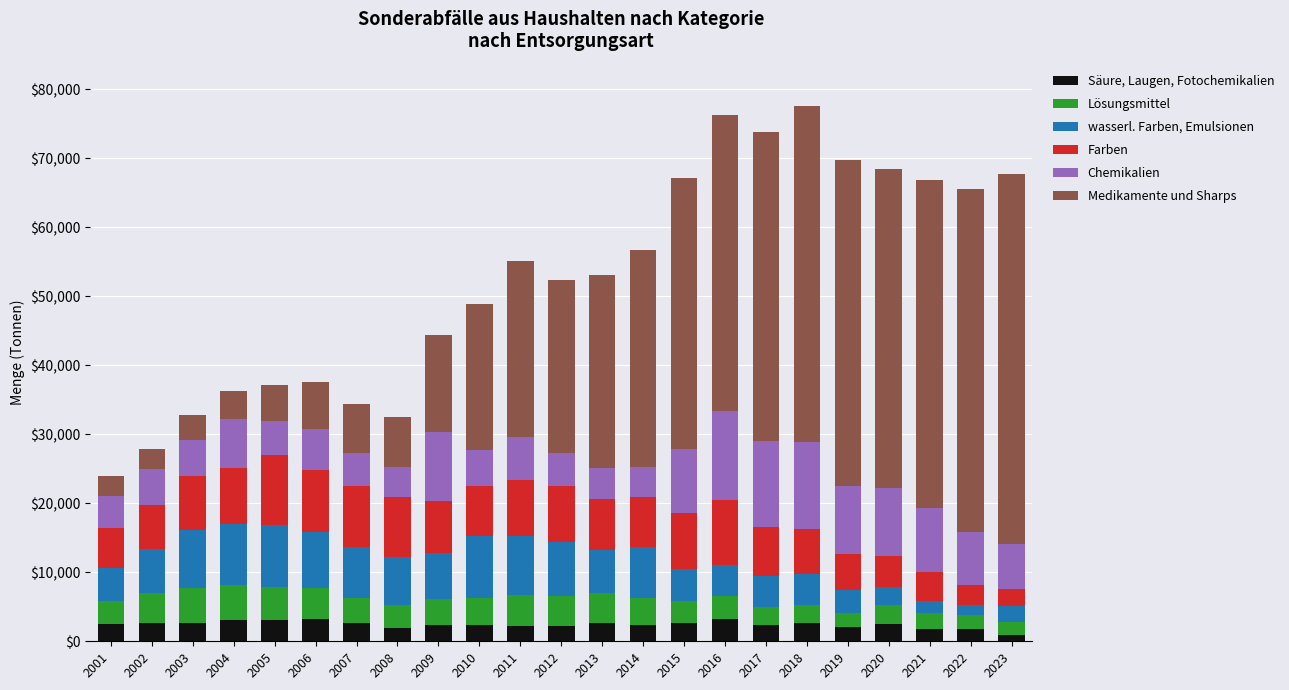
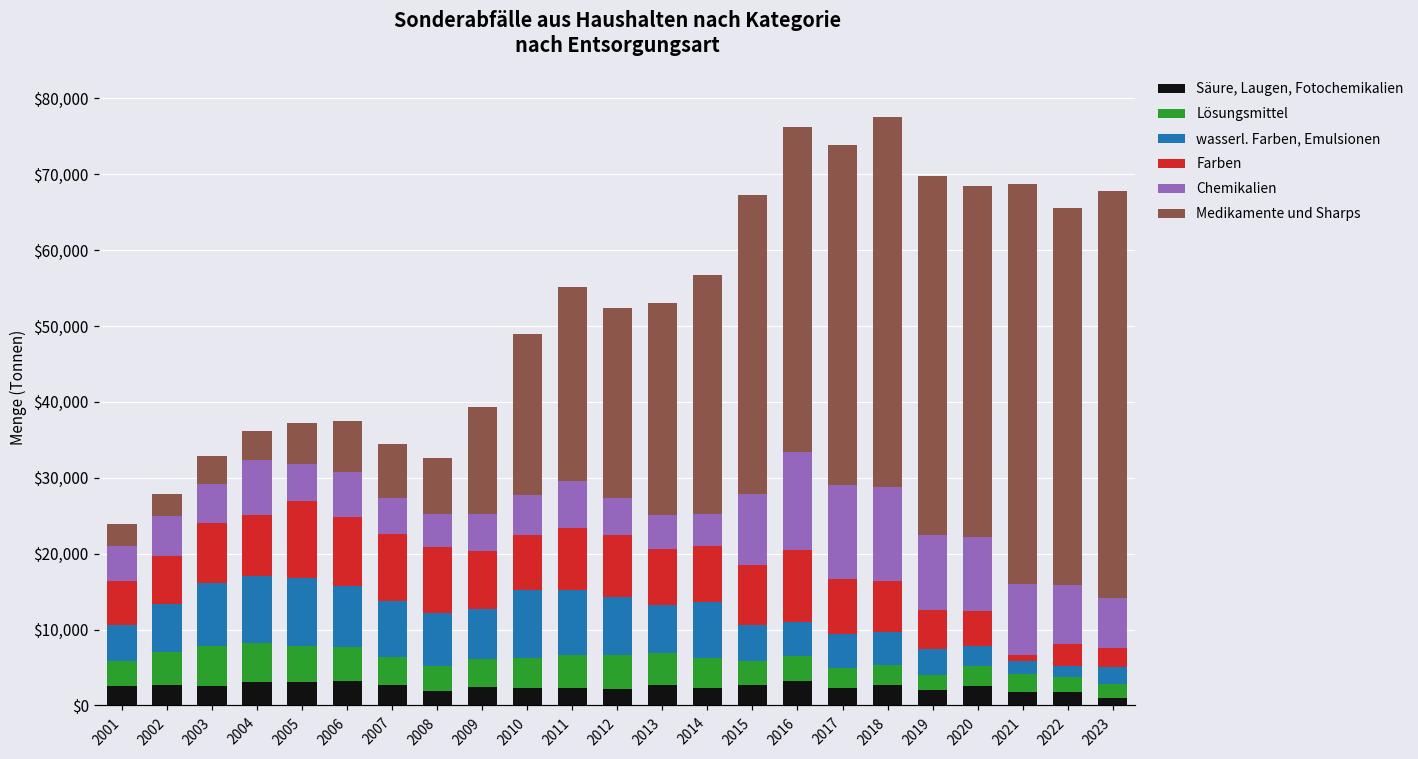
  {
    "Säure, Laugen, Fotochemikalien": {
      "2001": "$3,000",
      "2002": "$3,000",
      "2003": "$3,000",
      "2004": "$3,000",
      "2005": "$3,000",
      "2006": "$3,000",
      "2007": "$3,000",
      "2008": "$2,000",
      "2009": "$2,000",
      "2010": "$2,000",
      "2011": "$2,000",
      "2012": "$2,000",
      "2013": "$3,000",
      "2014": "$2,000",
      "2015": "$3,000",
      "2016": "$3,000",
      "2017": "$2,000",
      "2018": "$3,000",
      "2019": "$2,000",
      "2020": "$3,000",
      "2021": "$2,000",
      "2022": "$2,000",
      "2023": "$1,000"
    },
    "Lösungsmittel": {
      "2001": "$3,000",
      "2002": "$4,000",
      "2003": "$5,000",
      "2004": "$5,000",
      "2005": "$5,000",
      "2006": "$4,000",
      "2007": "$4,000",
      "2008": "$3,000",
      "2009": "$4,000",
      "2010": "$4,000",
      "2011": "$4,000",
      "2012": "$4,000",
      "2013": "$4,000",
      "2014": "$4,000",
      "2015": "$3,000",
      "2016": "$3,000",
      "2017": "$3,000",
      "2018": "$3,000",
      "2019": "$2,000",
      "2020": "$3,000",
      "2021": "$2,000",
      "2022": "$2,000",
      "2023": "$2,000"
    },
    "wasserl. Farben, Emulsionen": {
      "2001": "$5,000",
      "2002": "$6,000",
      "2003": "$8,000",
      "2004": "$9,000",
      "2005": "$9,000",
      "2006": "$8,000",
      "2007": "$7,000",
      "2008": "$7,000",
      "2009": "$7,000",
      "2010": "$9,000",
      "2011": "$9,000",
      "2012": "$8,000",
      "2013": "$6,000",
      "2014": "$7,000",
      "2015": "$5,000",
      "2016": "$5,000",
      "2017": "$5,000",
      "2018": "$4,000",
      "2019": "$3,000",
      "2020": "$3,000",
      "2021": "$2,000",
      "2022": "$1,000",
      "2023": "$2,000"
    },
    "Farben": {
      "2001": "$6,000",
      "2002": "$6,000",
      "2003": "$8,000",
      "2004": "$8,000",
      "2005": "$10,000",
      "2006": "$9,000",
      "2007": "$9,000",
      "2008": "$9,000",
      "2009": "$8,000",
      "2010": "$7,000",
      "2011": "$8,000",
      "2012": "$8,000",
      "2013": "$7,000",
      "2014": "$7,000",
      "2015": "$8,000",
      "2016": "$9,000",
      "2017": "$7,000",
      "2018": "$7,000",
      "2019": "$5,000",
      "2020": "$5,000",
-     "2021": "$4,000",
+     "2021": "$1,000",
      "2022": "$3,000",
      "2023": "$3,000"
    },
    "Chemikalien": {
      "2001": "$5,000",
      "2002": "$5,000",
      "2003": "$5,000",
      "2004": "$7,000",
      "2005": "$5,000",
      "2006": "$6,000",
      "2007": "$5,000",
      "2008": "$4,000",
-     "2009": "$10,000",
+     "2009": "$5,000",
      "2010": "$5,000",
      "2011": "$6,000",
      "2012": "$5,000",
      "2013": "$4,000",
      "2014": "$4,000",
      "2015": "$9,000",
      "2016": "$13,000",
      "2017": "$12,000",
      "2018": "$12,000",
      "2019": "$10,000",
      "2020": "$10,000",
      "2021": "$9,000",
      "2022": "$8,000",
      "2023": "$7,000"
    },
    "Medikamente und Sharps": {
      "2001": "$3,000",
      "2002": "$3,000",
      "2003": "$4,000",
      "2004": "$4,000",
      "2005": "$5,000",
      "2006": "$7,000",
      "2007": "$7,000",
      "2008": "$7,000",
      "2009": "$14,000",
      "2010": "$21,000",
      "2011": "$26,000",
      "2012": "$25,000",
      "2013": "$28,000",
      "2014": "$31,000",
      "2015": "$39,000",
      "2016": "$43,000",
      "2017": "$45,000",
      "2018": "$49,000",
      "2019": "$47,000",
      "2020": "$46,000",
-     "2021": "$48,000",
+     "2021": "$53,000",
      "2022": "$50,000",
      "2023": "$54,000"
    }
  }
